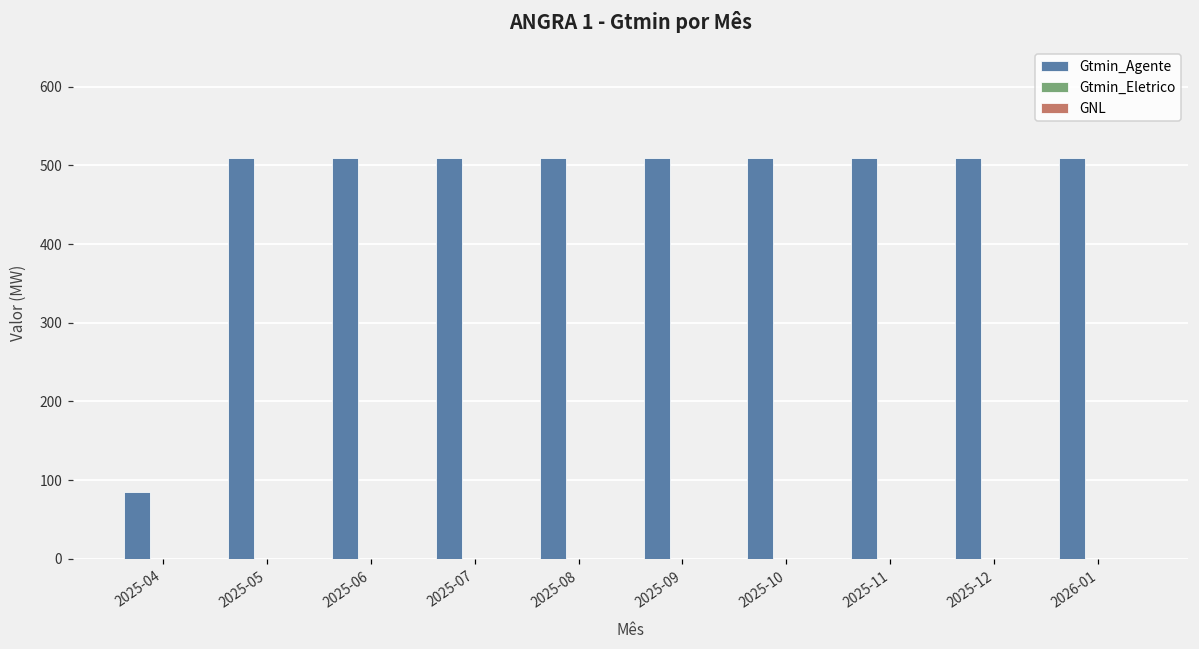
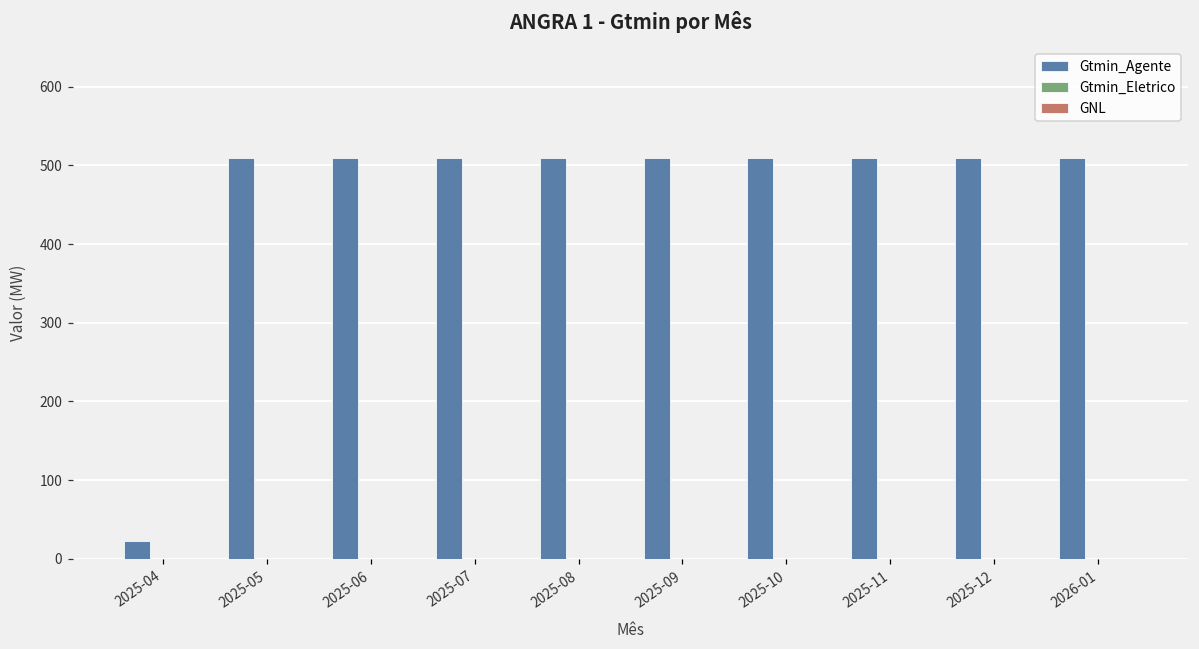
  {
    "Gtmin_Agente": {
-     "2025-04": 90,
+     "2025-04": 20,
      "2025-05": 510,
      "2025-06": 510,
      "2025-07": 510,
      "2025-08": 510,
      "2025-09": 510,
      "2025-10": 510,
      "2025-11": 510,
      "2025-12": 510,
      "2026-01": 510
    },
    "Gtmin_Eletrico": {
      "2025-04": 0,
      "2025-05": 0,
      "2025-06": 0,
      "2025-07": 0,
      "2025-08": 0,
      "2025-09": 0,
      "2025-10": 0,
      "2025-11": 0,
      "2025-12": 0,
      "2026-01": 0
    },
    "GNL": {
      "2025-04": 0,
      "2025-05": 0,
      "2025-06": 0,
      "2025-07": 0,
      "2025-08": 0,
      "2025-09": 0,
      "2025-10": 0,
      "2025-11": 0,
      "2025-12": 0,
      "2026-01": 0
    }
  }
